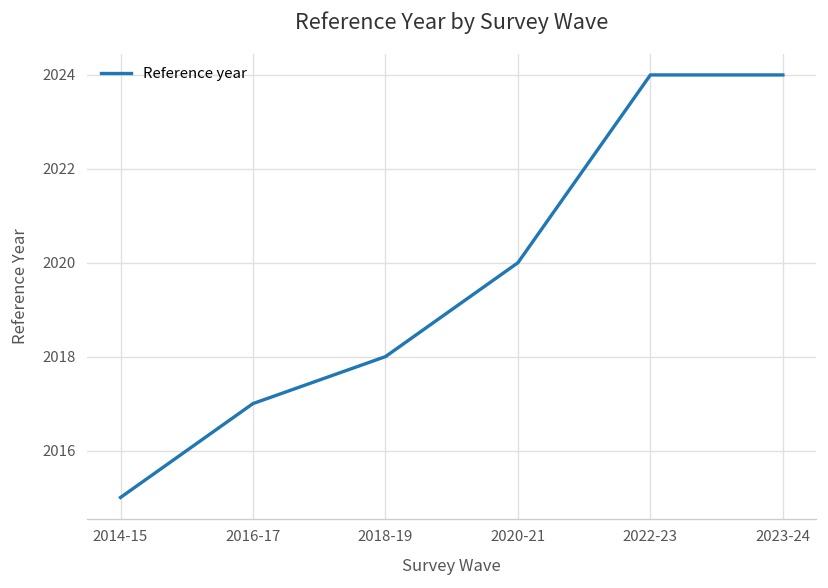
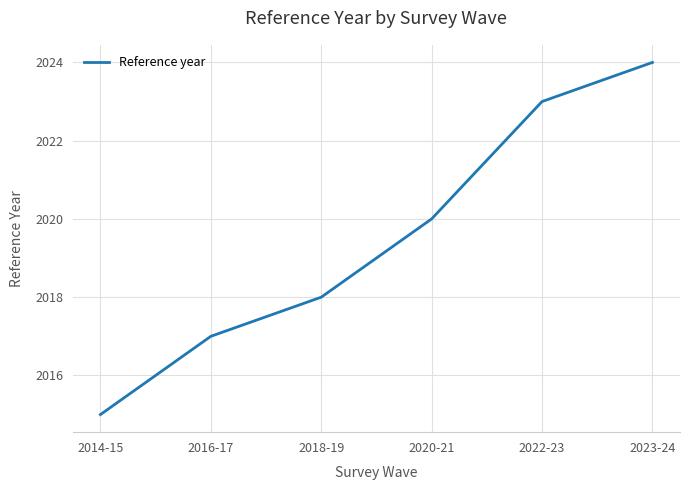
  {
    "2014-15": 2015,
    "2016-17": 2017,
    "2018-19": 2018,
    "2020-21": 2020,
-   "2022-23": 2024,
+   "2022-23": 2023,
    "2023-24": 2024
  }
